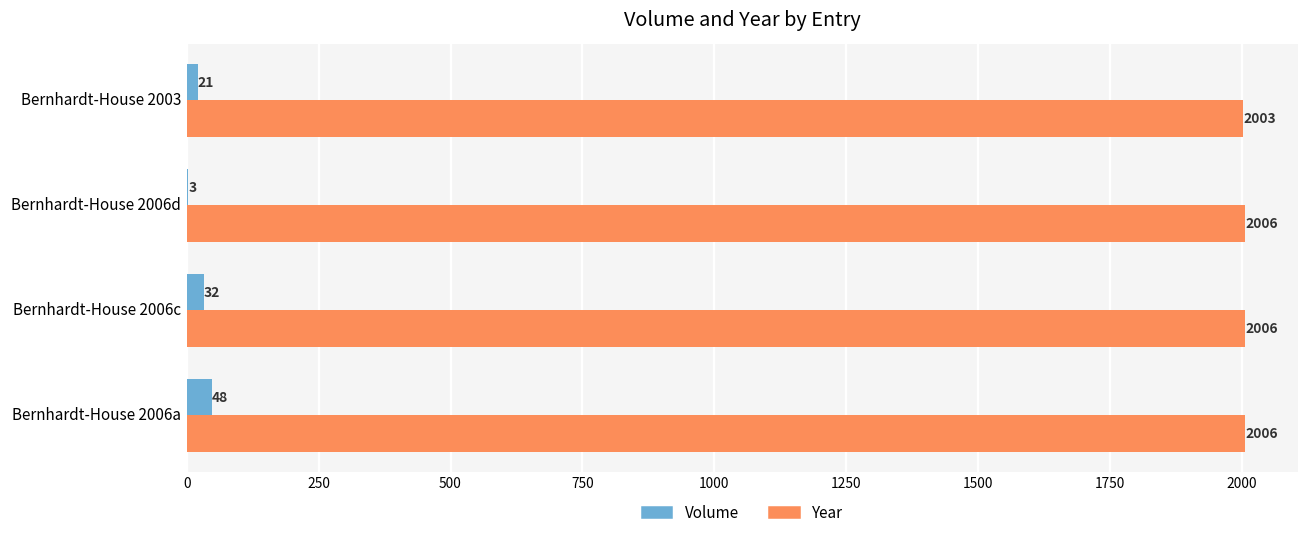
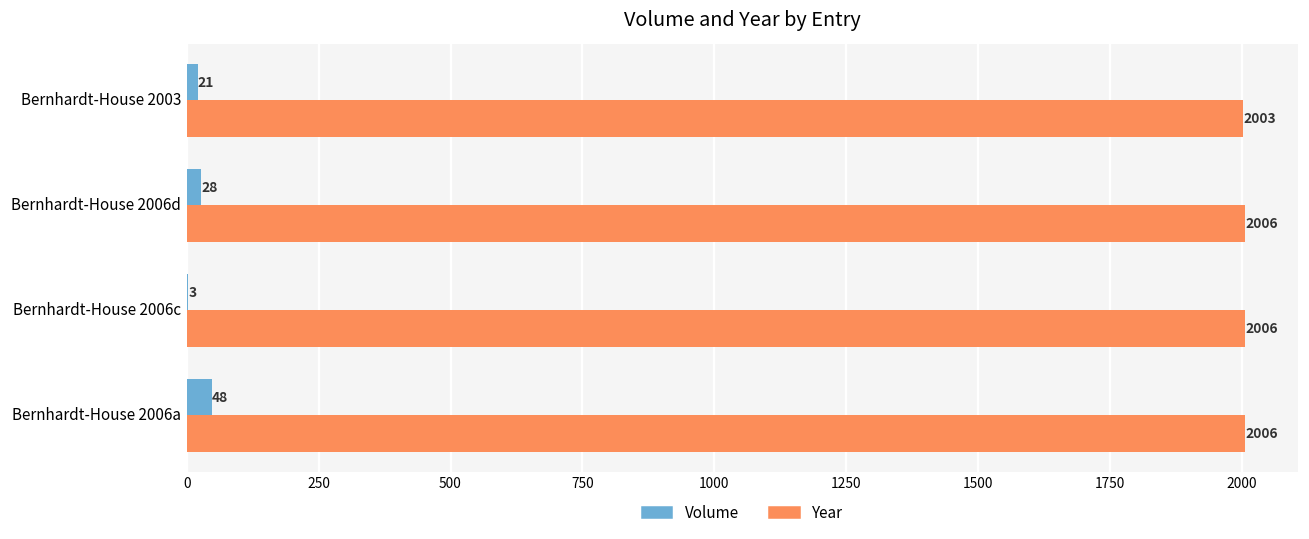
  {
    "Volume": {
      "Bernhardt-House 2003": 21,
-     "Bernhardt-House 2006d": 3,
-     "Bernhardt-House 2006c": 32,
+     "Bernhardt-House 2006d": 28,
+     "Bernhardt-House 2006c": 3,
      "Bernhardt-House 2006a": 48
    },
    "Year": {
      "Bernhardt-House 2003": 2003,
      "Bernhardt-House 2006d": 2006,
      "Bernhardt-House 2006c": 2006,
      "Bernhardt-House 2006a": 2006
    }
  }
